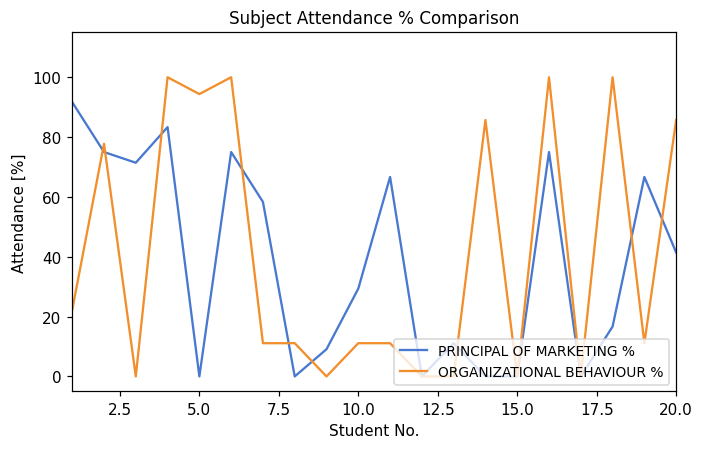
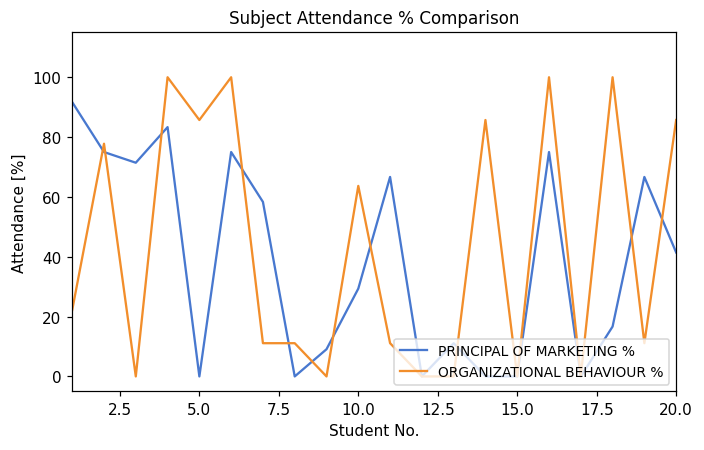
  {
    "PRINCIPAL OF MARKETING %": {
      "5.0": 0,
      "10.0": 29,
      "20.0": 41
    },
    "ORGANIZATIONAL BEHAVIOUR %": {
-     "5.0": 94,
-     "10.0": 11,
+     "5.0": 86,
+     "10.0": 64,
      "20.0": 86
    }
  }
